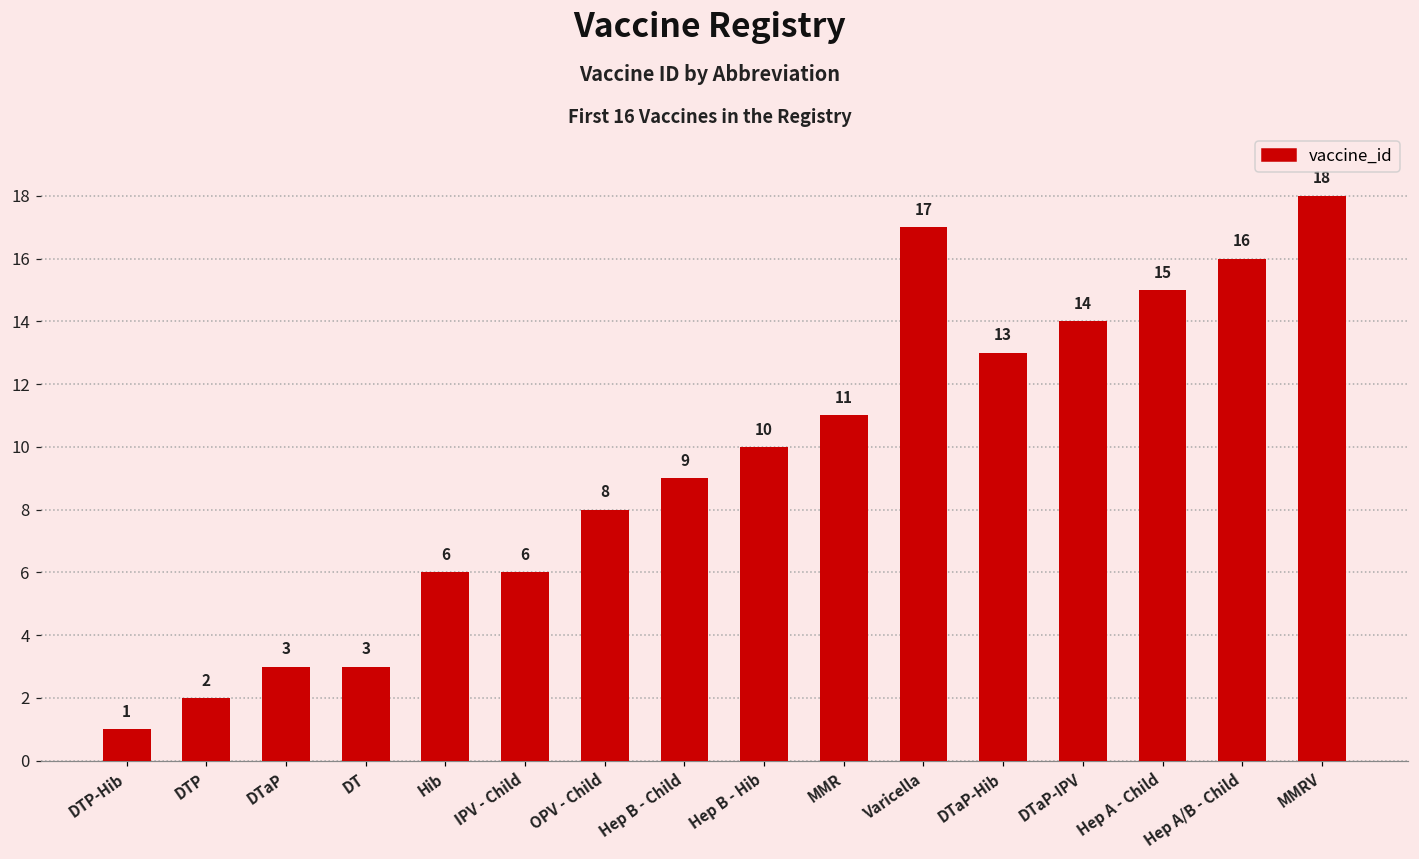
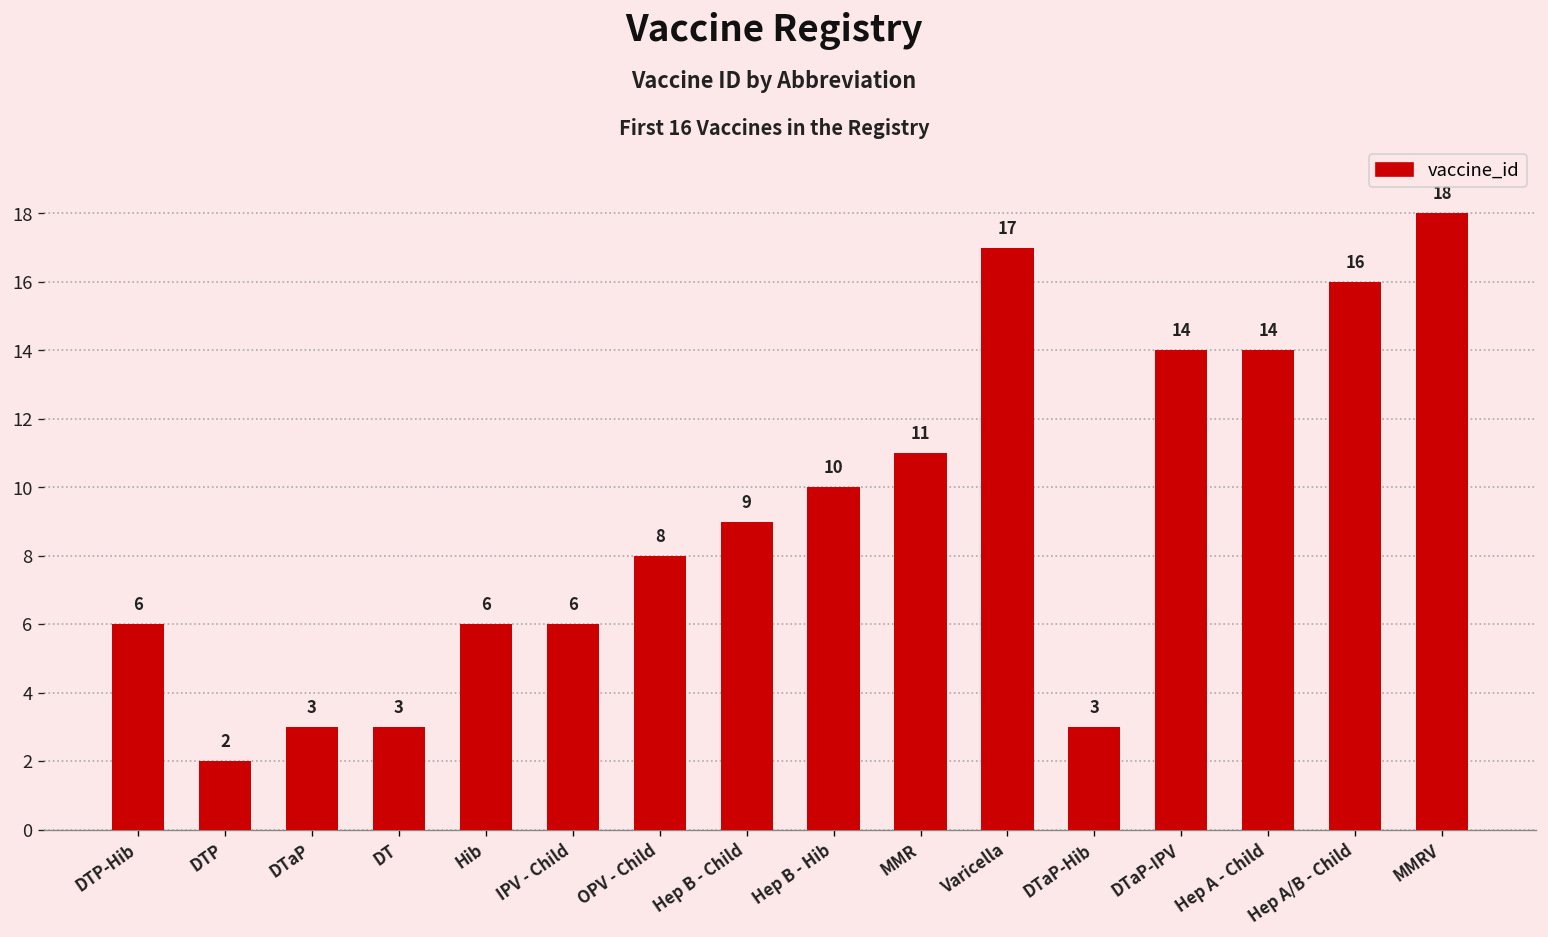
  {
-   "DTP-Hib": 1,
+   "DTP-Hib": 6,
    "DTP": 2,
    "DTaP": 3,
    "DT": 3,
    "Hib": 6,
    "IPV - Child": 6,
    "OPV - Child": 8,
    "Hep B - Child": 9,
    "Hep B - Hib": 10,
    "MMR": 11,
    "Varicella": 17,
-   "DTaP-Hib": 13,
+   "DTaP-Hib": 3,
    "DTaP-IPV": 14,
-   "Hep A - Child": 15,
+   "Hep A - Child": 14,
    "Hep A/B - Child": 16
  }
